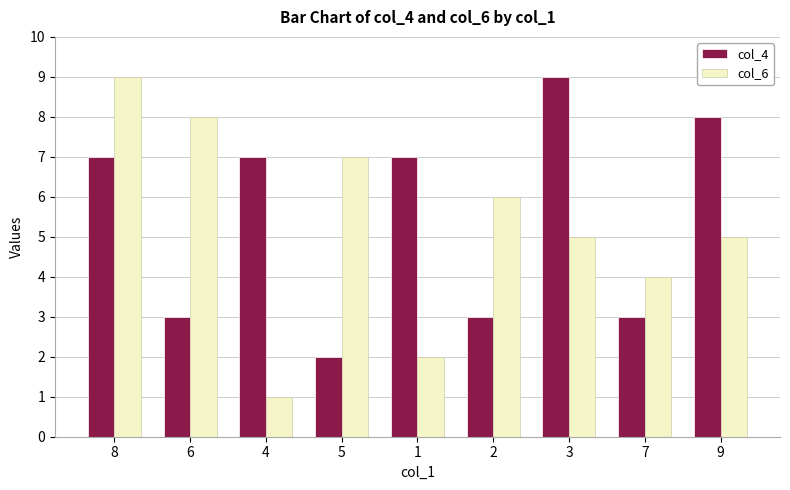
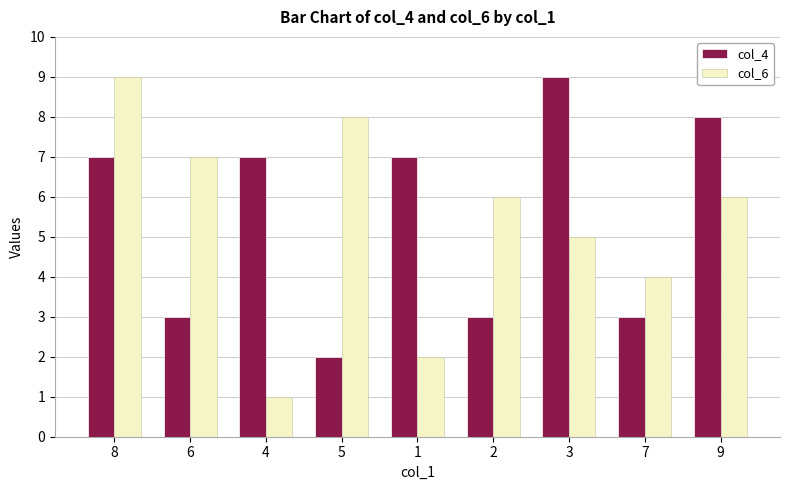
  {
    "col_4": {
      "8": 7,
      "6": 3,
      "4": 7,
      "5": 2,
      "1": 7,
      "2": 3,
      "3": 9,
      "7": 3,
      "9": 8
    },
    "col_6": {
      "8": 9,
-     "6": 8,
+     "6": 7,
      "4": 1,
-     "5": 7,
+     "5": 8,
      "1": 2,
      "2": 6,
      "3": 5,
      "7": 4,
-     "9": 5
+     "9": 6
    }
  }
